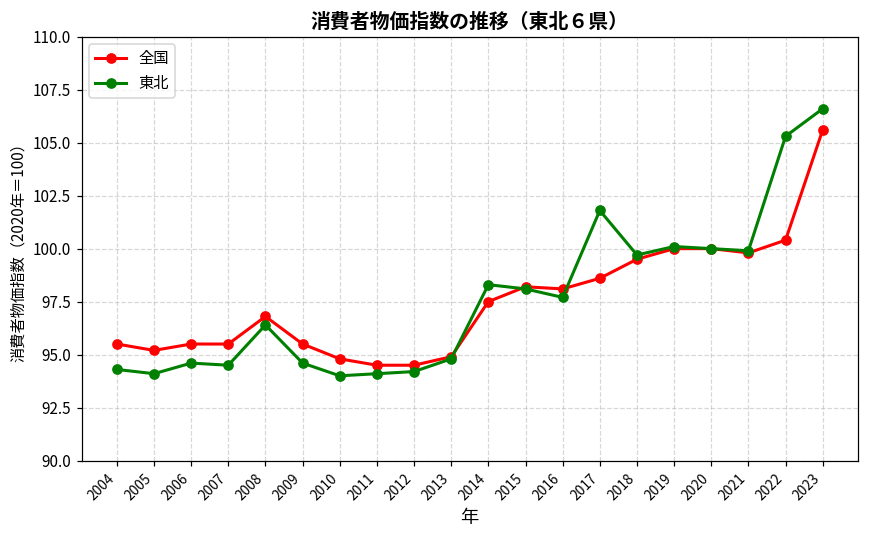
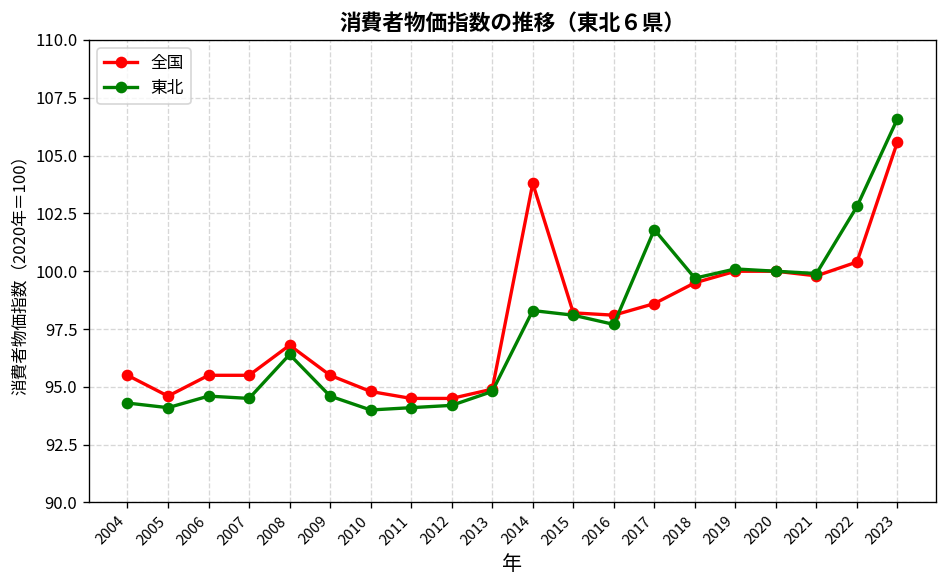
  {
    "全国": {
      "2004": 95.5,
-     "2005": 95.2,
+     "2005": 94.6,
      "2006": 95.5,
      "2007": 95.5,
      "2008": 96.8,
      "2009": 95.5,
      "2010": 94.8,
      "2011": 94.5,
      "2012": 94.5,
-     "2014": 97.5,
+     "2014": 103.8,
      "2016": 98.1,
      "2017": 98.6,
      "2018": 99.5,
      "2022": 100.4,
      "2023": 105.6
    },
    "東北": {
      "2004": 94.3,
      "2005": 94.1,
      "2006": 94.6,
      "2007": 94.5,
      "2008": 96.4,
      "2009": 94.6,
      "2010": 94.0,
      "2011": 94.1,
      "2012": 94.2,
      "2014": 98.3,
      "2016": 97.7,
      "2017": 101.8,
      "2018": 99.7,
-     "2022": 105.3,
+     "2022": 102.8,
      "2023": 106.6
    }
  }
